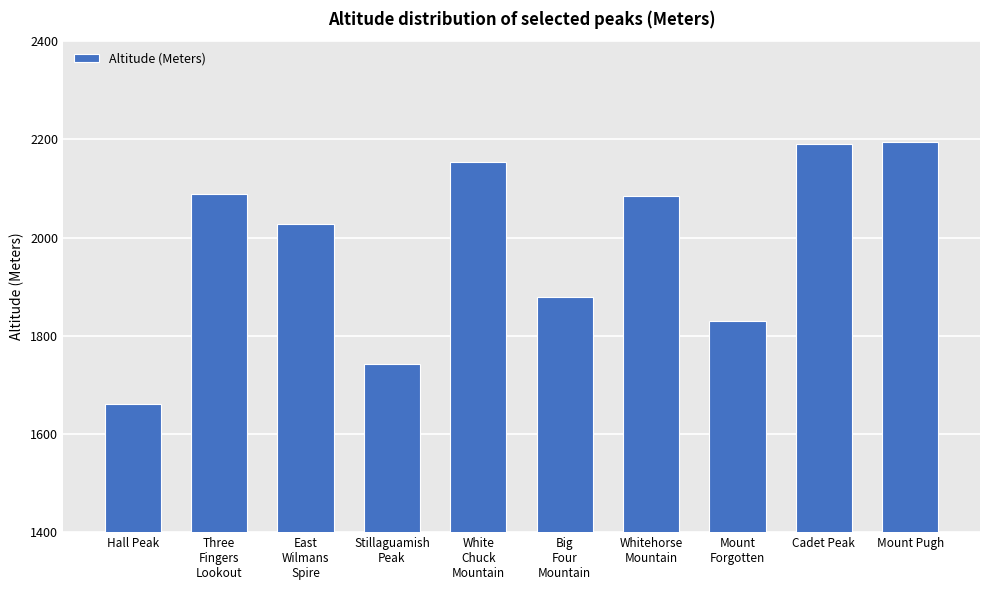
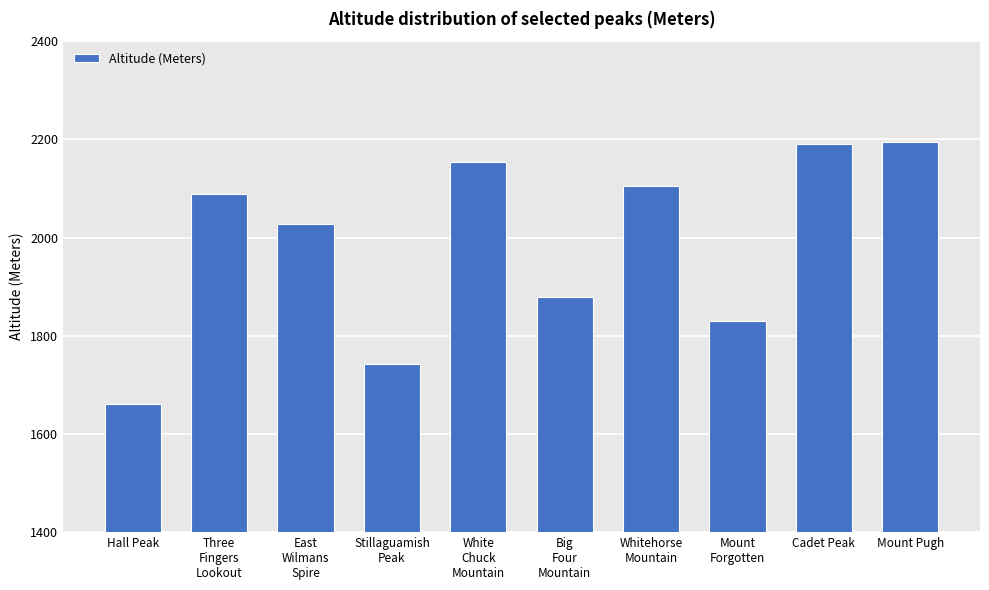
  {
    "Hall Peak": 1660,
    "Three Fingers Lookout": 2090,
    "East Wilmans Spire": 2030,
    "Stillaguamish Peak": 1740,
    "White Chuck Mountain": 2150,
    "Big Four Mountain": 1880,
-   "Whitehorse Mountain": 2090,
+   "Whitehorse Mountain": 2110,
    "Mount Forgotten": 1830,
    "Cadet Peak": 2190,
    "Mount Pugh": 2200
  }
